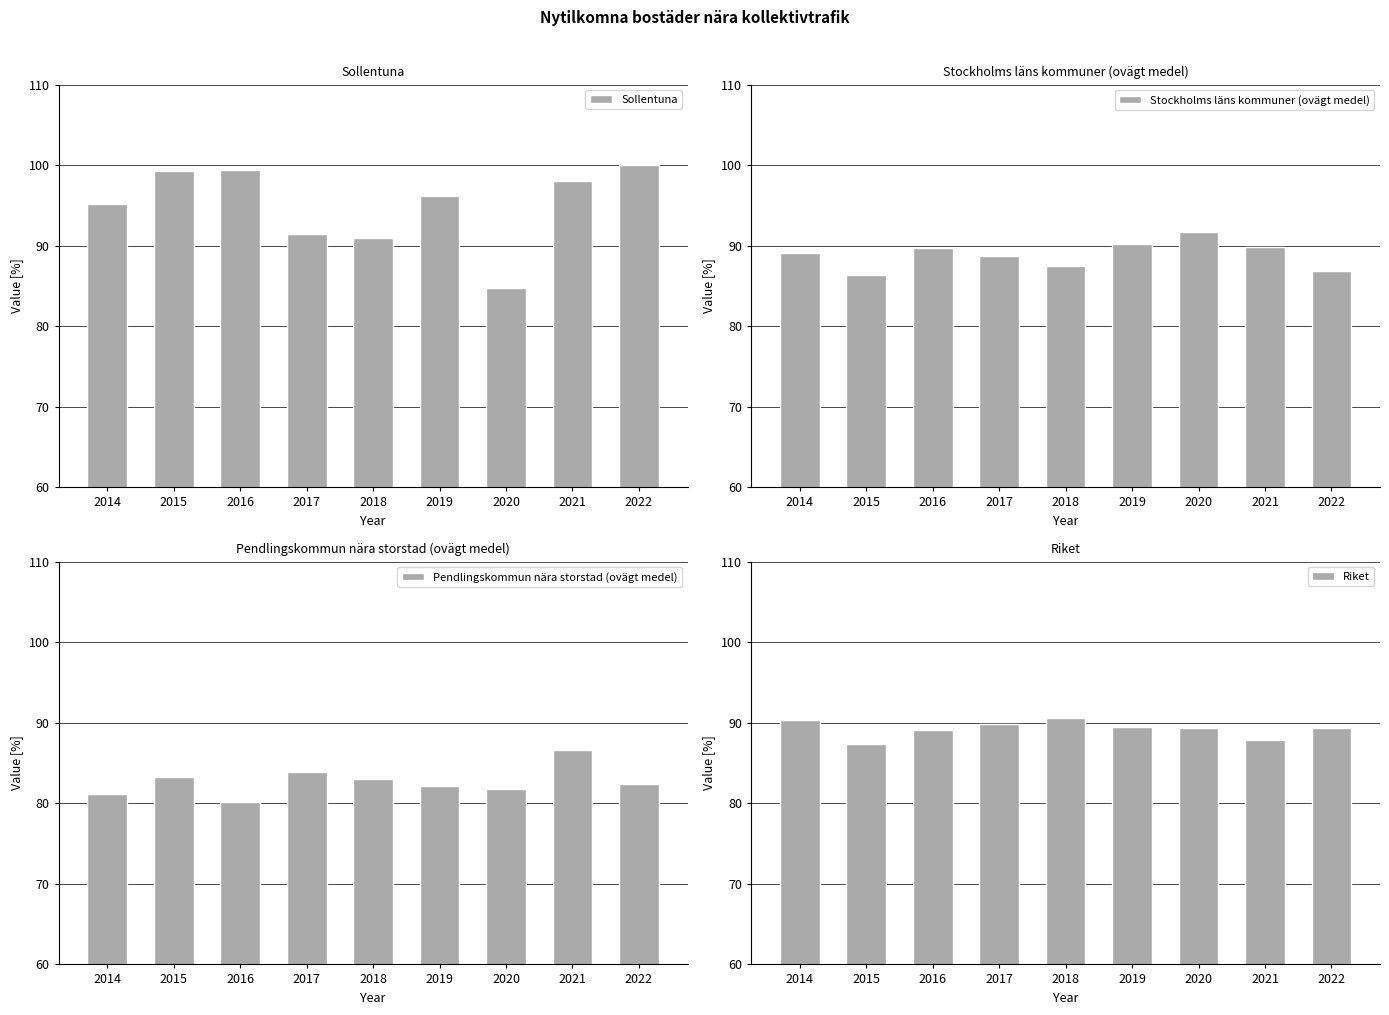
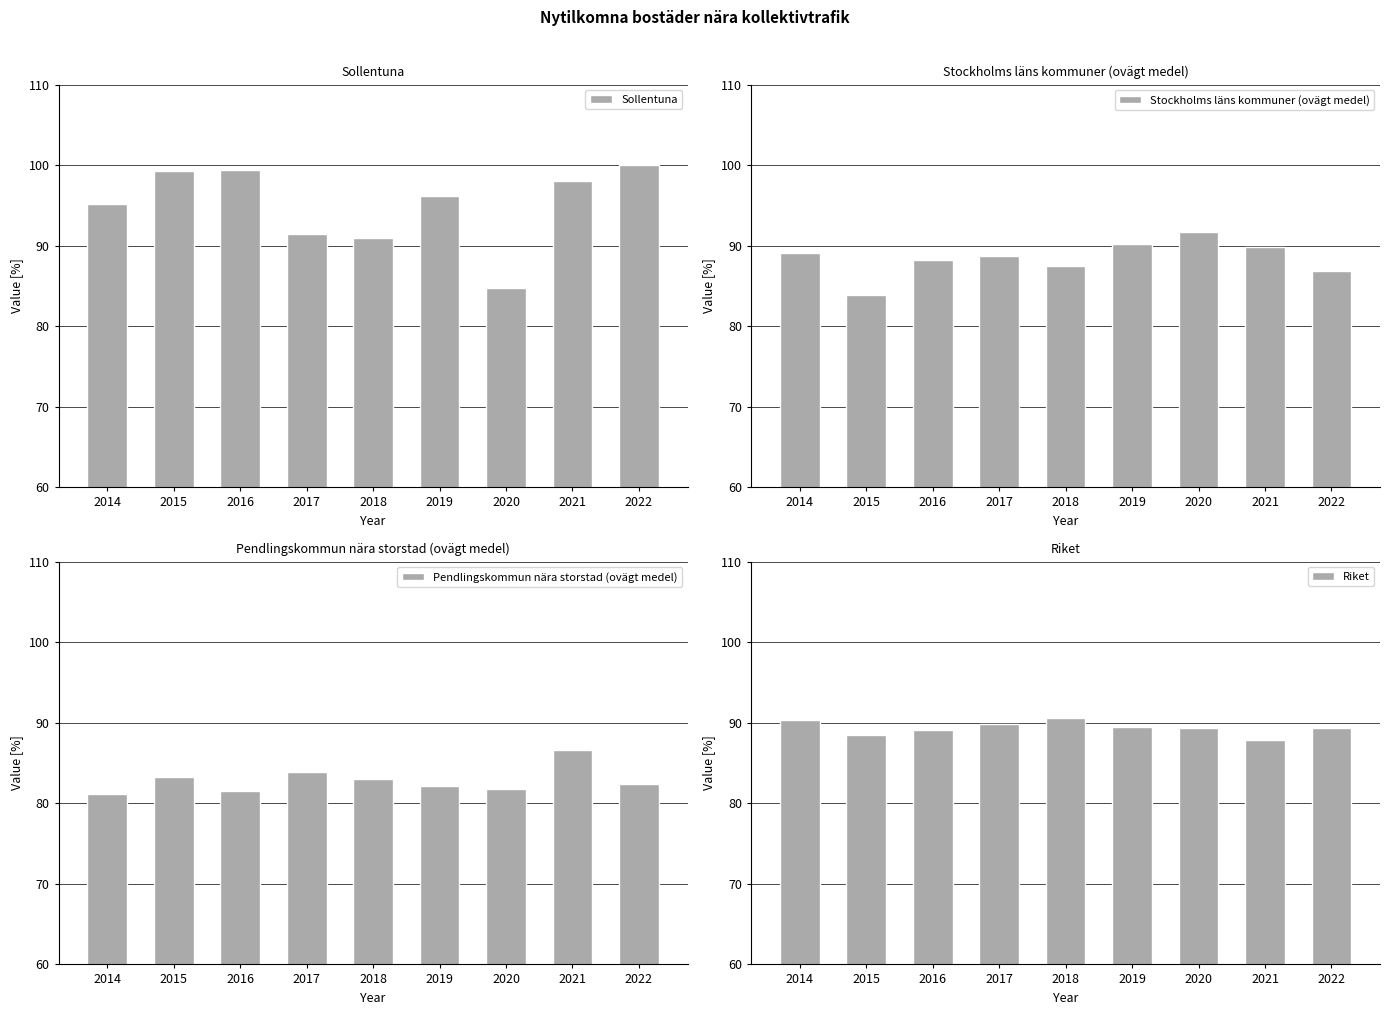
  {
    "Sollentuna": {
      "2014": 95,
      "2015": 99,
      "2016": 99,
      "2017": 92,
      "2018": 91,
      "2019": 96,
      "2020": 85,
      "2021": 98,
      "2022": 100
    },
    "Stockholms läns kommuner (ovägt medel)": {
      "2014": 89,
-     "2015": 86,
-     "2016": 90,
+     "2015": 84,
+     "2016": 88,
      "2017": 89,
      "2018": 87,
      "2019": 90,
      "2020": 92,
      "2021": 90,
      "2022": 87
    },
    "Pendlingskommun nära storstad (ovägt medel)": {
      "2014": 81,
      "2015": 83,
-     "2016": 80,
+     "2016": 82,
      "2017": 84,
      "2018": 83,
      "2019": 82,
      "2020": 82,
      "2021": 87,
      "2022": 82
    },
    "Riket": {
      "2014": 90,
-     "2015": 87,
+     "2015": 89,
      "2016": 89,
      "2017": 90,
      "2018": 91,
      "2019": 90,
      "2020": 89,
      "2021": 88,
      "2022": 89
    }
  }
